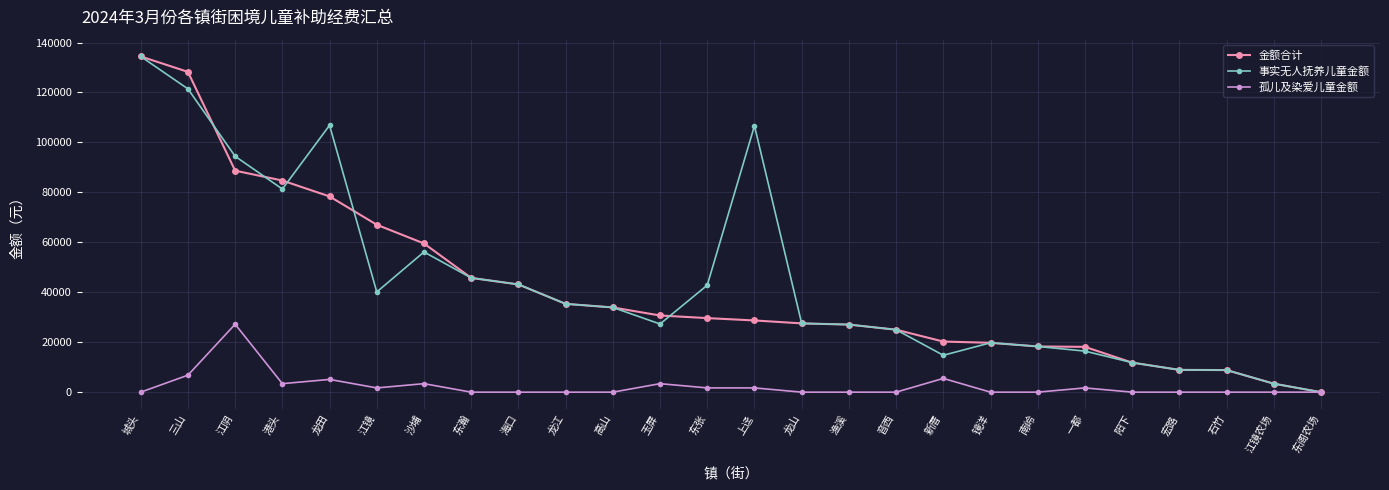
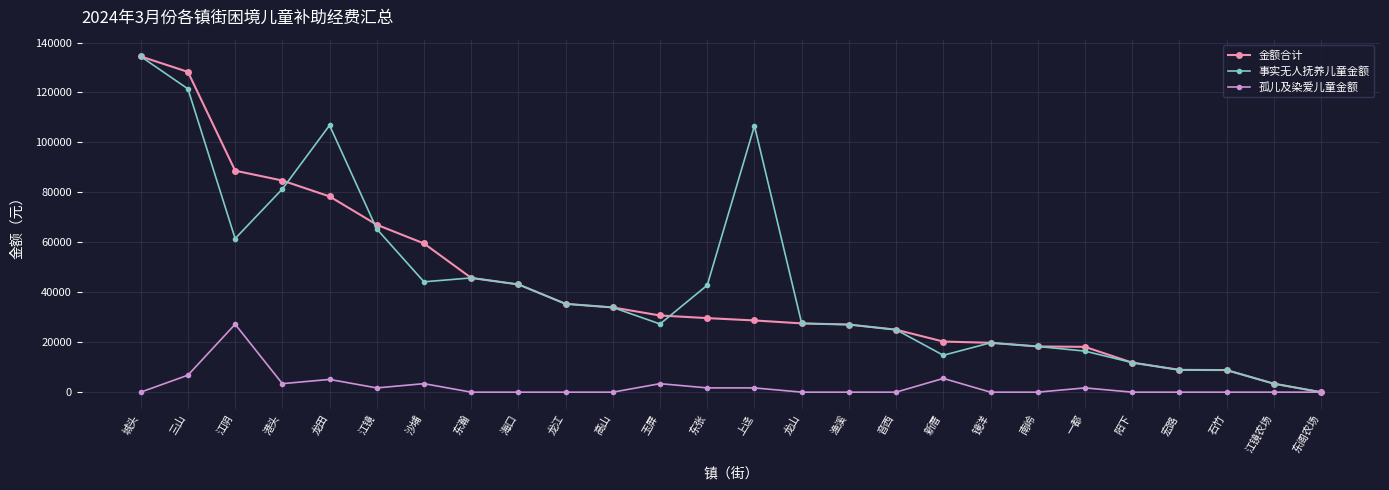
  {
    "事实无人抚养儿童金额": {
      "三山": 121000,
-     "江阴": 94000,
+     "江阴": 61000,
      "港头": 81000,
      "龙田": 107000,
-     "江镜": 40000,
-     "沙埔": 56000,
+     "江镜": 65000,
+     "沙埔": 44000,
      "玉屏": 27000,
      "东张": 43000,
      "上迳": 107000,
      "新厝": 15000,
      "一都": 16000
    }
  }
